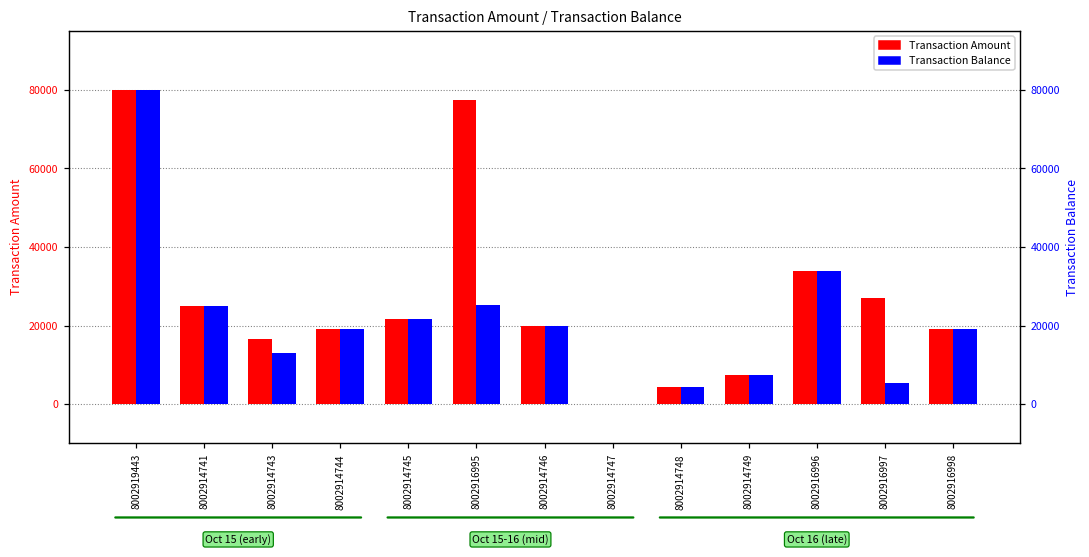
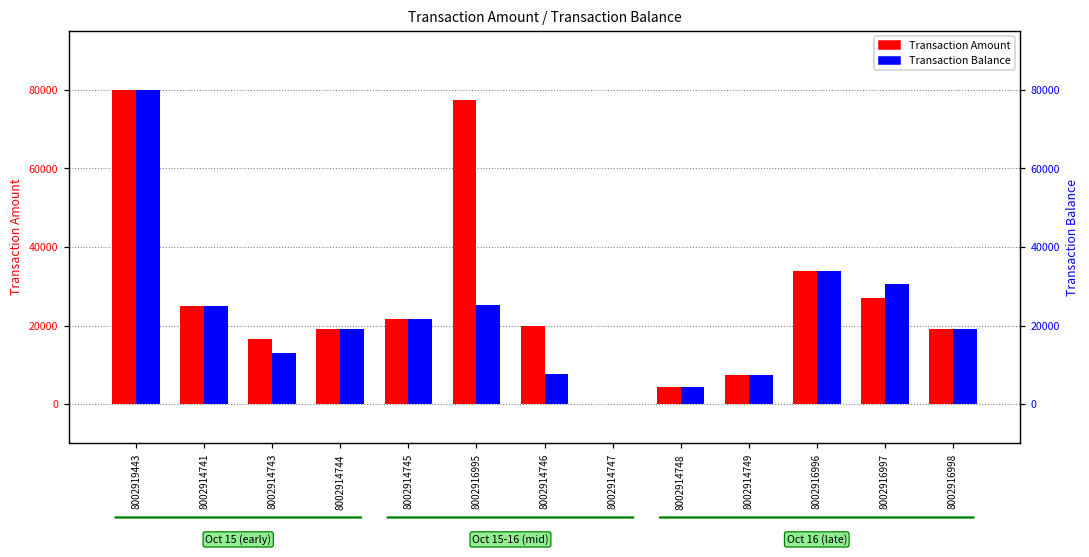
  {
    "Transaction Amount": {
      "8002919443": 80000,
      "8002914741": 25000,
      "8002914743": 17000,
      "8002914744": 19000,
      "8002914745": 22000,
      "8002916995": 77000,
      "8002914746": 20000,
      "8002914748": 4000,
      "8002914749": 8000,
      "8002916996": 34000,
      "8002916997": 27000,
      "8002916998": 19000
    },
    "Transaction Balance": {
      "8002919443": 80000,
      "8002914741": 25000,
      "8002914743": 13000,
      "8002914744": 19000,
      "8002914745": 22000,
      "8002916995": 25000,
-     "8002914746": 20000,
+     "8002914746": 8000,
      "8002914748": 4000,
      "8002914749": 8000,
      "8002916996": 34000,
-     "8002916997": 5000,
+     "8002916997": 31000,
      "8002916998": 19000
    }
  }
